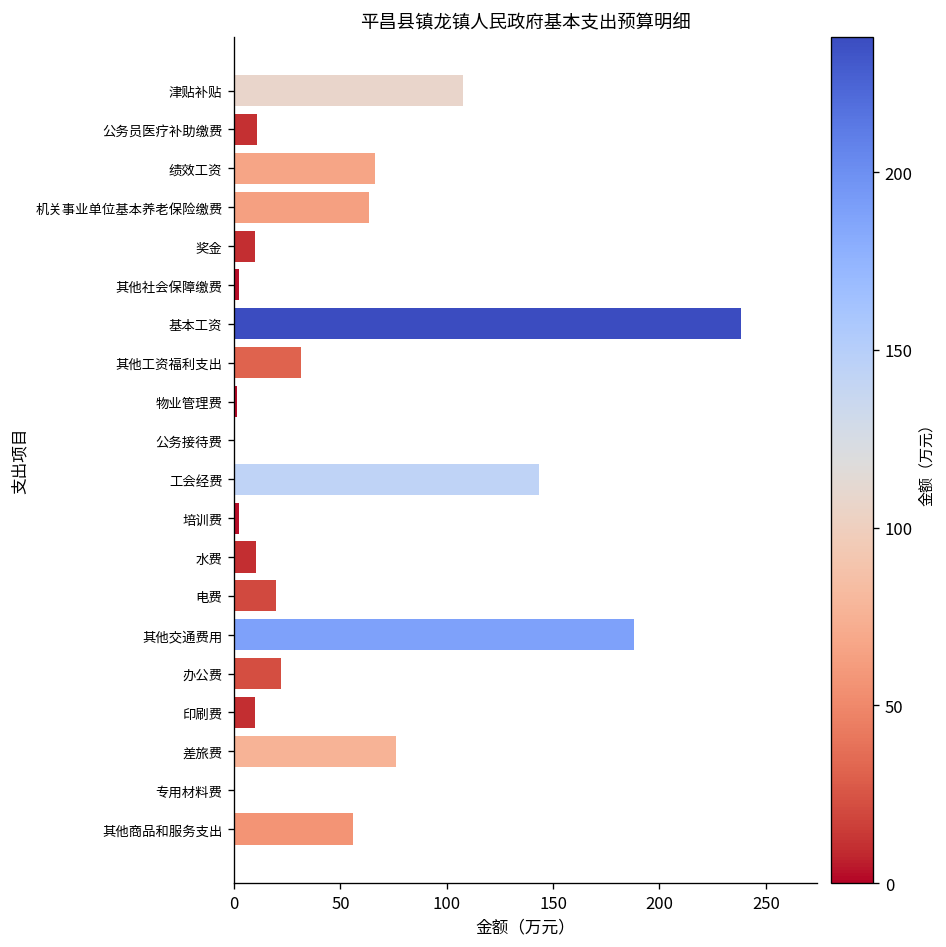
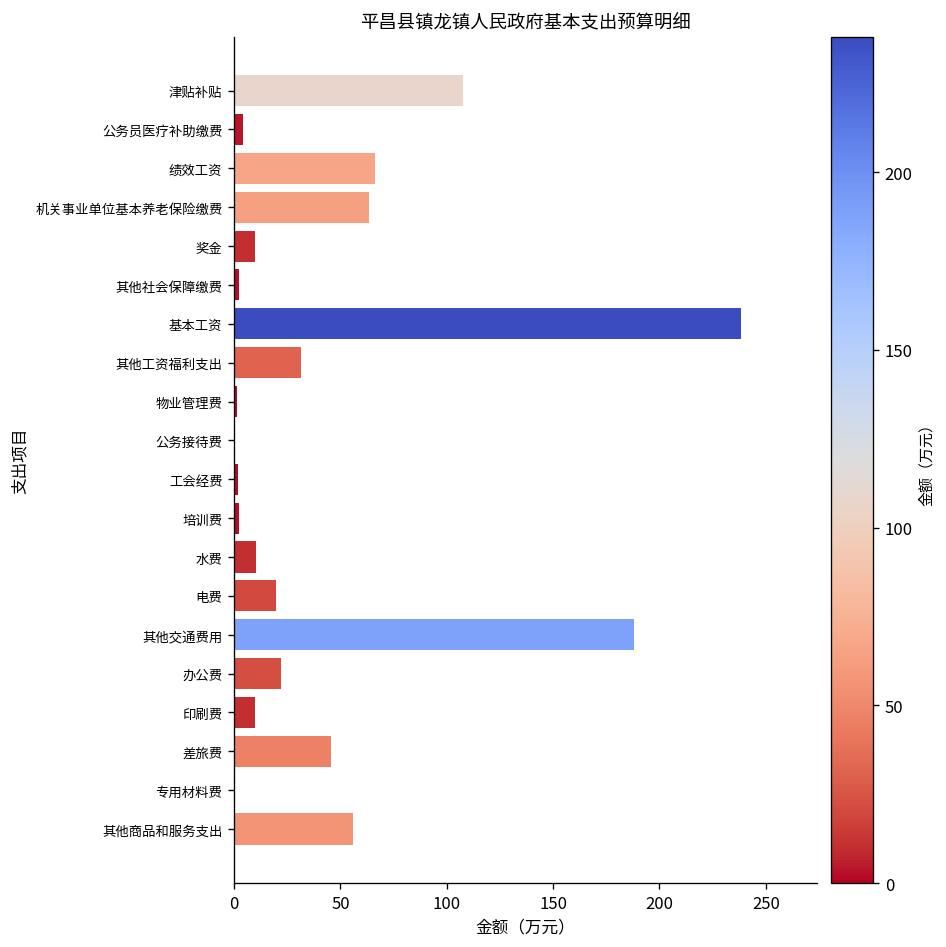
  {
    "津贴补贴": 108,
-   "公务员医疗补助缴费": 11,
+   "公务员医疗补助缴费": 4,
    "绩效工资": 66,
    "机关事业单位基本养老保险缴费": 64,
    "奖金": 10,
    "其他社会保障缴费": 2,
    "基本工资": 238,
    "其他工资福利支出": 31,
-   "工会经费": 143,
+   "工会经费": 2,
    "培训费": 2,
    "水费": 10,
    "电费": 20,
    "其他交通费用": 188,
    "办公费": 22,
    "印刷费": 10,
-   "差旅费": 76,
+   "差旅费": 46,
    "其他商品和服务支出": 56
  }
